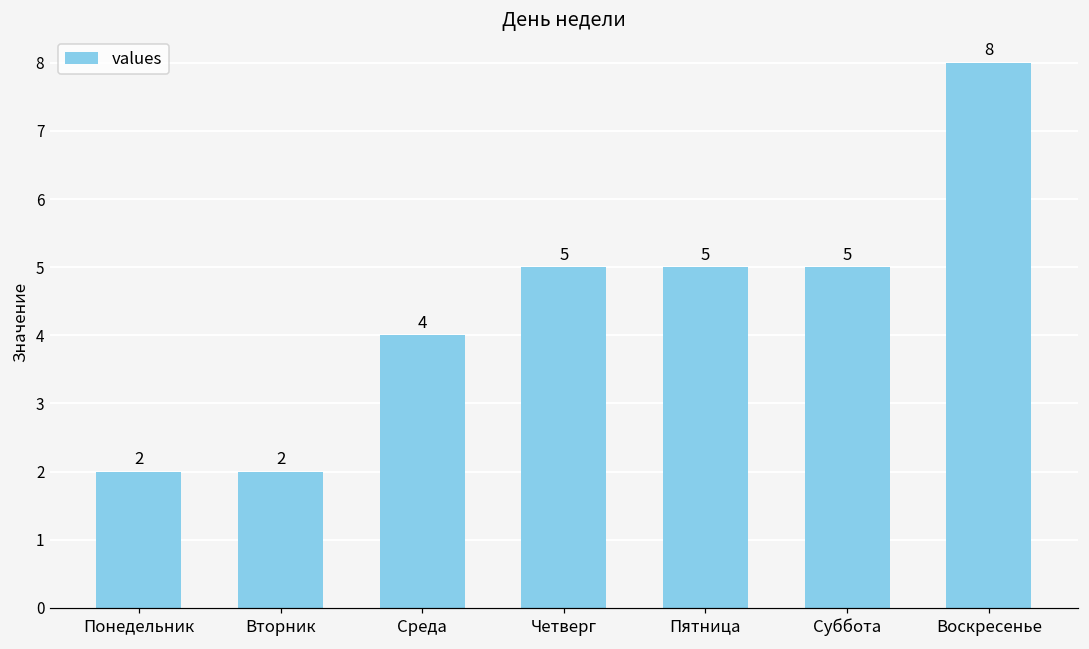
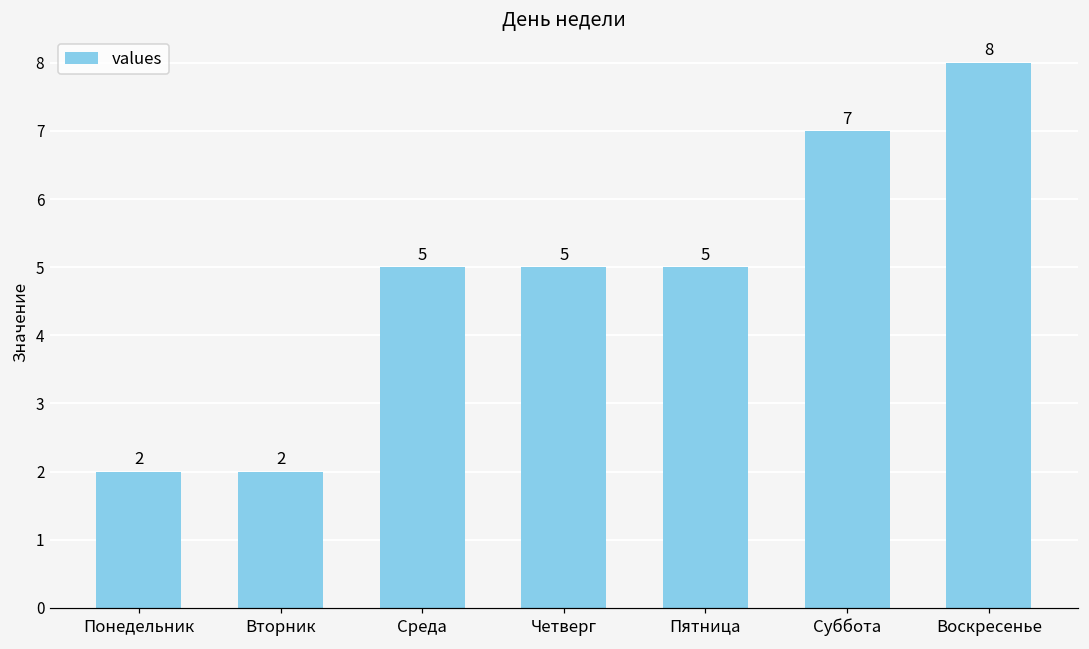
  {
    "Понедельник": 2,
    "Вторник": 2,
-   "Среда": 4,
+   "Среда": 5,
    "Четверг": 5,
    "Пятница": 5,
-   "Суббота": 5,
+   "Суббота": 7,
    "Воскресенье": 8
  }
